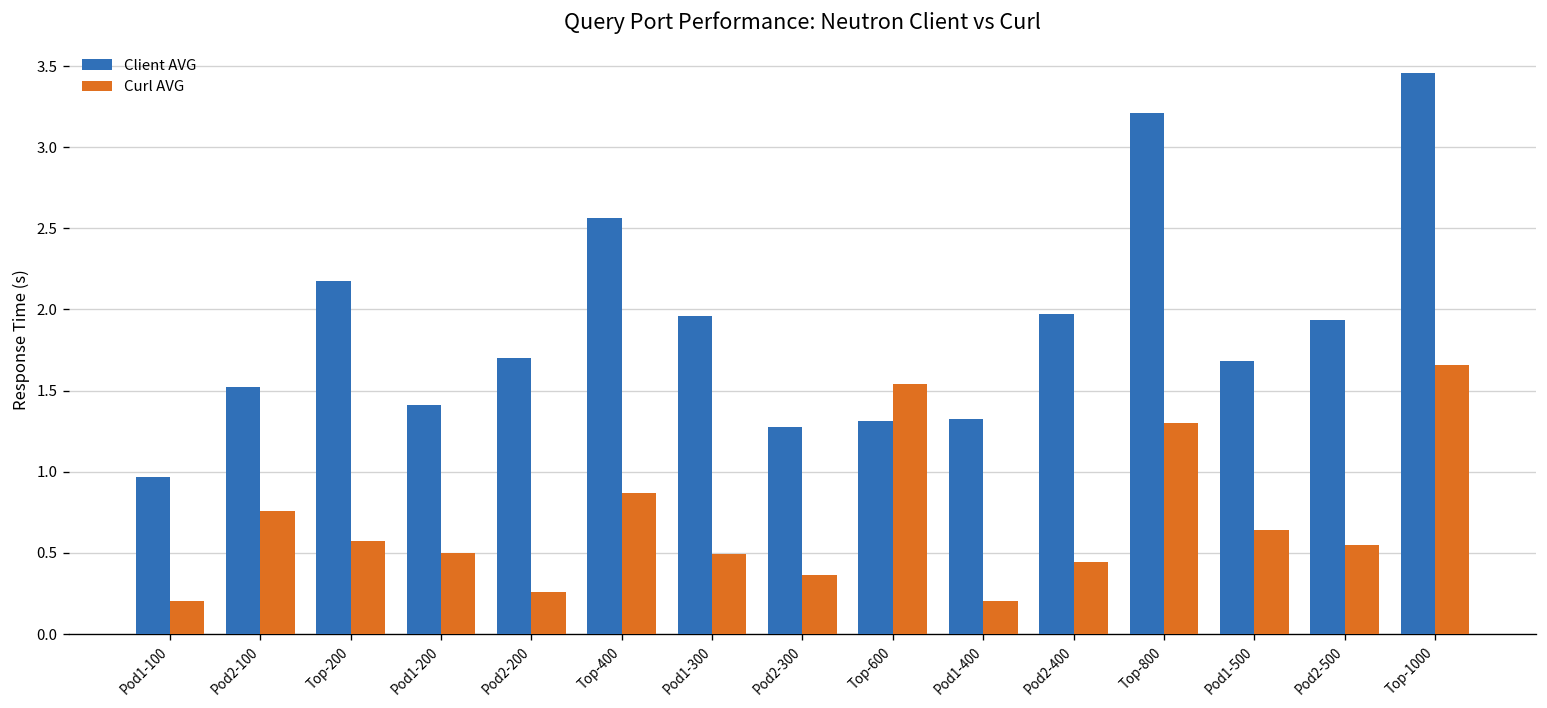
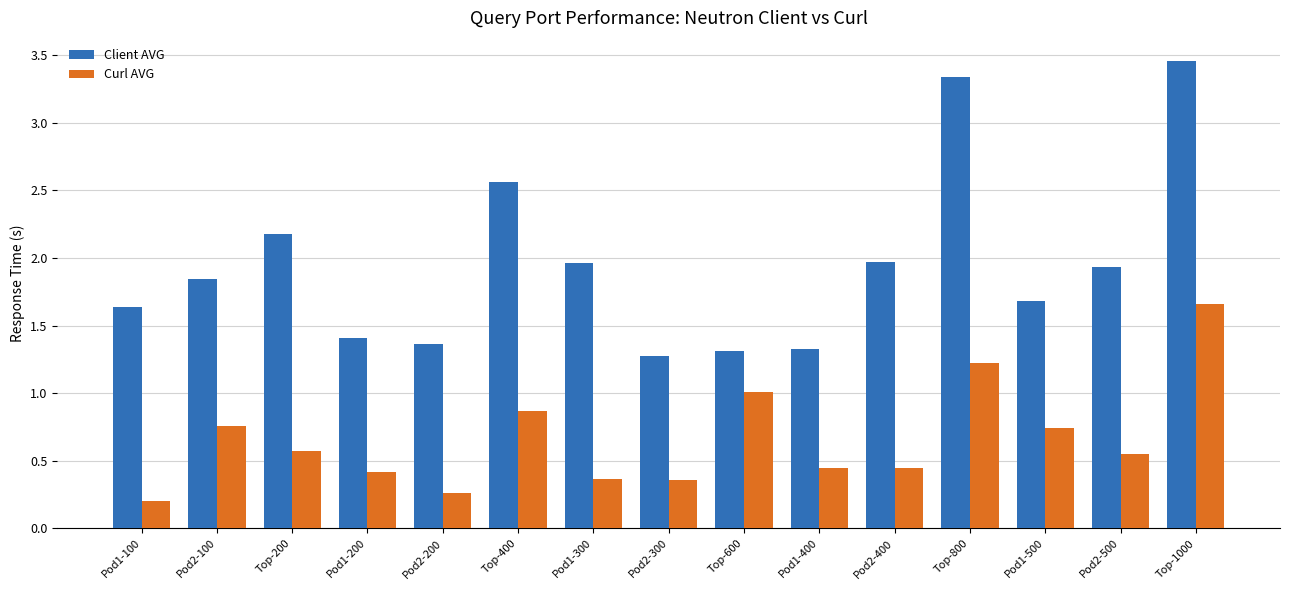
  {
    "Client AVG": {
-     "Pod1-100": 0.97,
-     "Pod2-100": 1.52,
+     "Pod1-100": 1.64,
+     "Pod2-100": 1.85,
      "Top-200": 2.18,
      "Pod1-200": 1.41,
-     "Pod2-200": 1.70,
+     "Pod2-200": 1.36,
      "Top-400": 2.56,
      "Pod1-300": 1.96,
      "Pod2-300": 1.28,
      "Top-600": 1.31,
      "Pod1-400": 1.33,
      "Pod2-400": 1.97,
-     "Top-800": 3.21,
+     "Top-800": 3.34,
      "Pod1-500": 1.68,
      "Pod2-500": 1.93,
      "Top-1000": 3.45
    },
    "Curl AVG": {
      "Pod1-100": 0.21,
      "Pod2-100": 0.76,
      "Top-200": 0.57,
-     "Pod1-200": 0.50,
+     "Pod1-200": 0.42,
      "Pod2-200": 0.26,
      "Top-400": 0.87,
-     "Pod1-300": 0.50,
+     "Pod1-300": 0.37,
      "Pod2-300": 0.36,
-     "Top-600": 1.54,
-     "Pod1-400": 0.20,
+     "Top-600": 1.01,
+     "Pod1-400": 0.45,
      "Pod2-400": 0.45,
-     "Top-800": 1.30,
-     "Pod1-500": 0.64,
+     "Top-800": 1.22,
+     "Pod1-500": 0.74,
      "Pod2-500": 0.55,
      "Top-1000": 1.66
    }
  }
